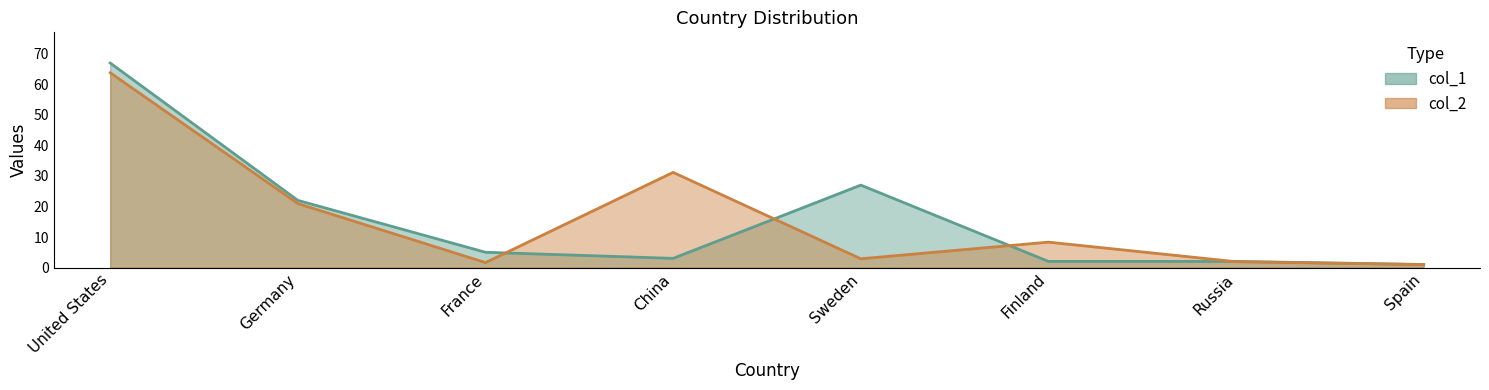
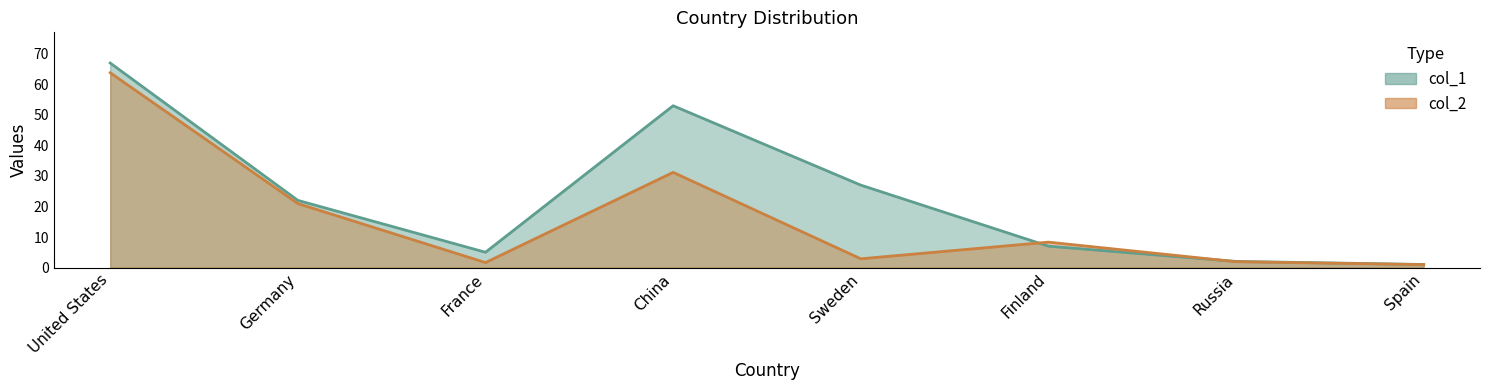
  {
    "col_1": {
      "United States": 67,
      "Germany": 22,
      "France": 5,
-     "China": 3,
+     "China": 53,
      "Sweden": 27,
-     "Finland": 2
+     "Finland": 7
    },
    "col_2": {
      "United States": 64,
      "Germany": 21,
      "France": 2,
      "China": 31,
      "Sweden": 3,
      "Finland": 8
    }
  }
